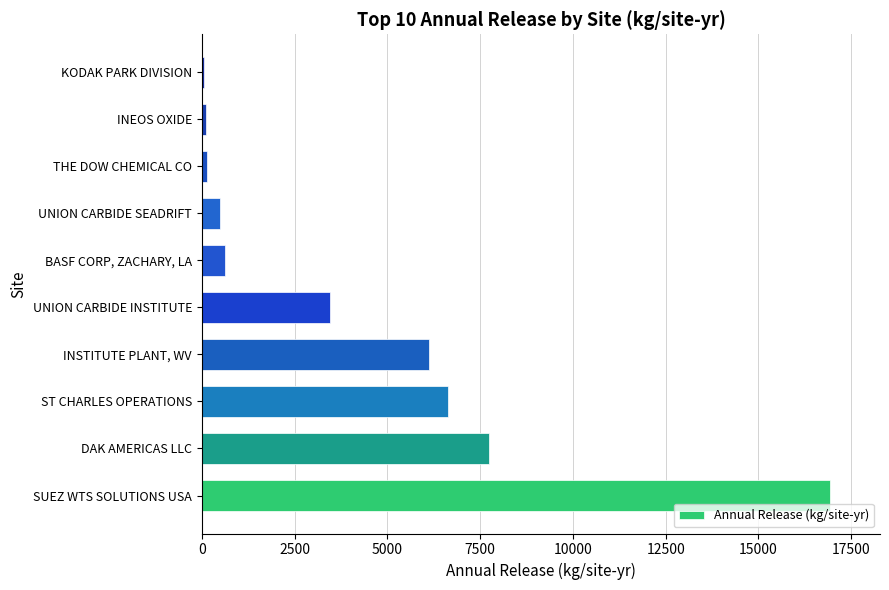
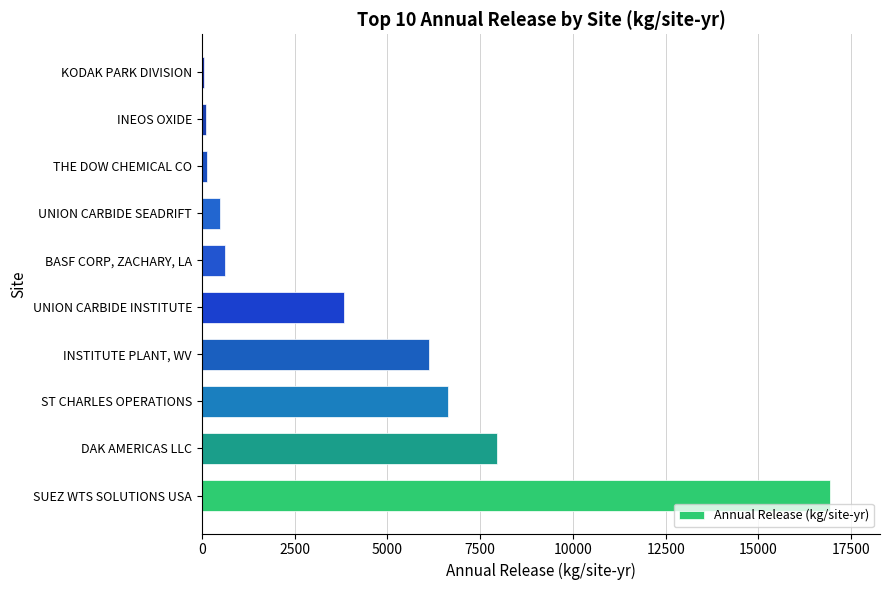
  {
    "INEOS OXIDE": 100,
    "THE DOW CHEMICAL CO": 100,
    "UNION CARBIDE SEADRIFT": 500,
    "BASF CORP, ZACHARY, LA": 600,
-   "UNION CARBIDE INSTITUTE": 3500,
+   "UNION CARBIDE INSTITUTE": 3800,
    "INSTITUTE PLANT, WV": 6100,
    "ST CHARLES OPERATIONS": 6600,
-   "DAK AMERICAS LLC": 7700,
+   "DAK AMERICAS LLC": 8000,
    "SUEZ WTS SOLUTIONS USA": 16900
  }
